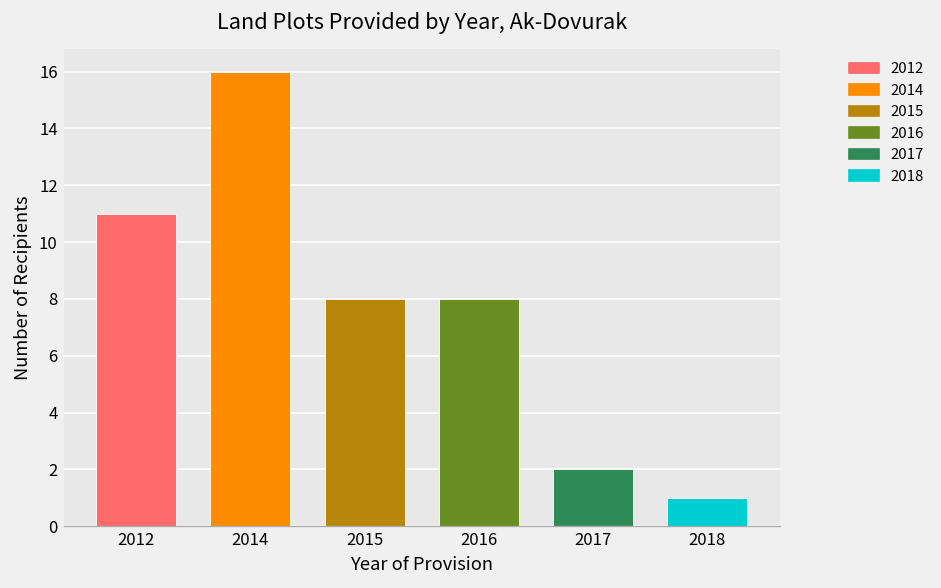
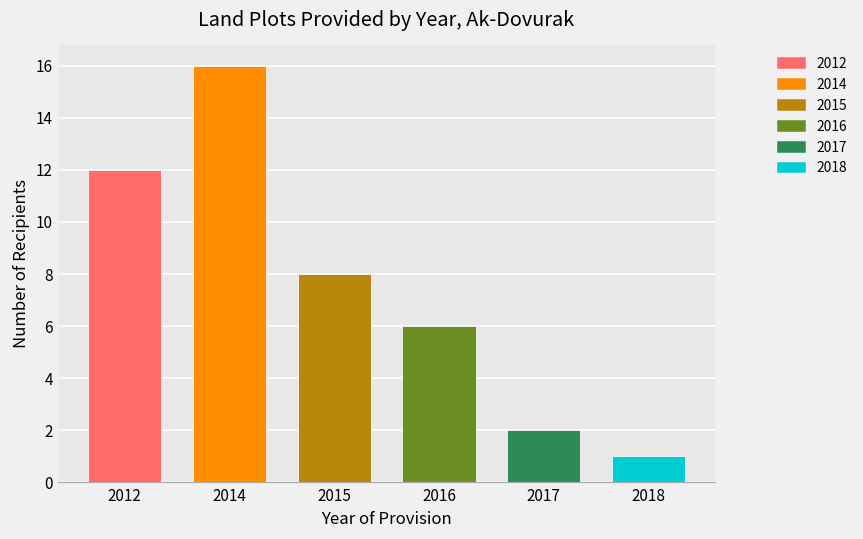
  {
-   "2012": 11,
+   "2012": 12,
    "2014": 16,
    "2015": 8,
-   "2016": 8,
+   "2016": 6,
    "2017": 2,
    "2018": 1
  }
